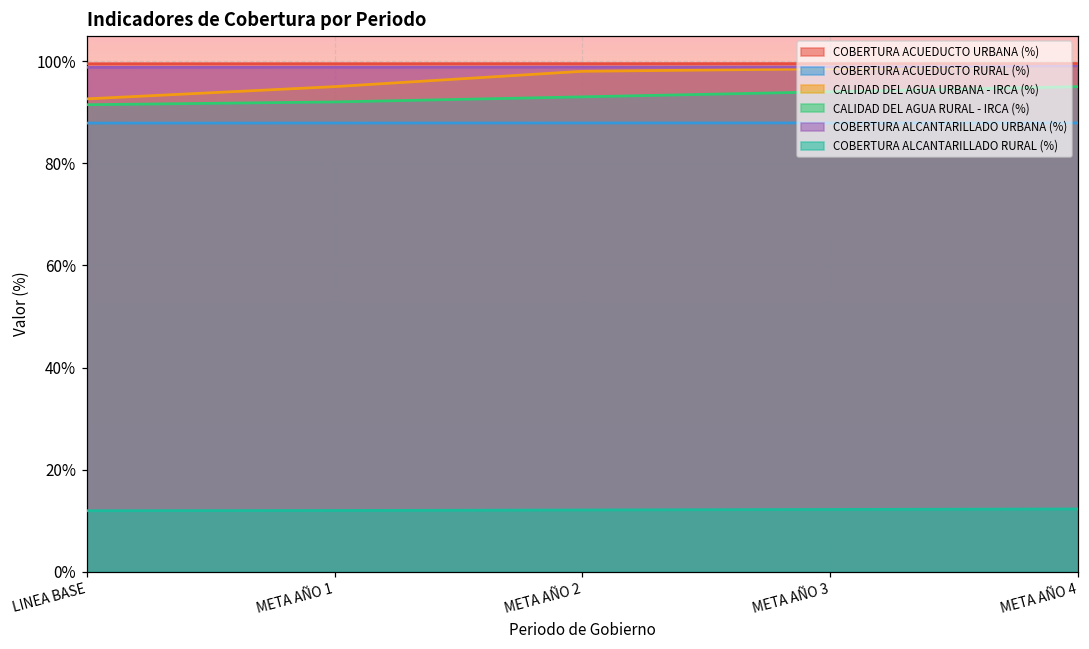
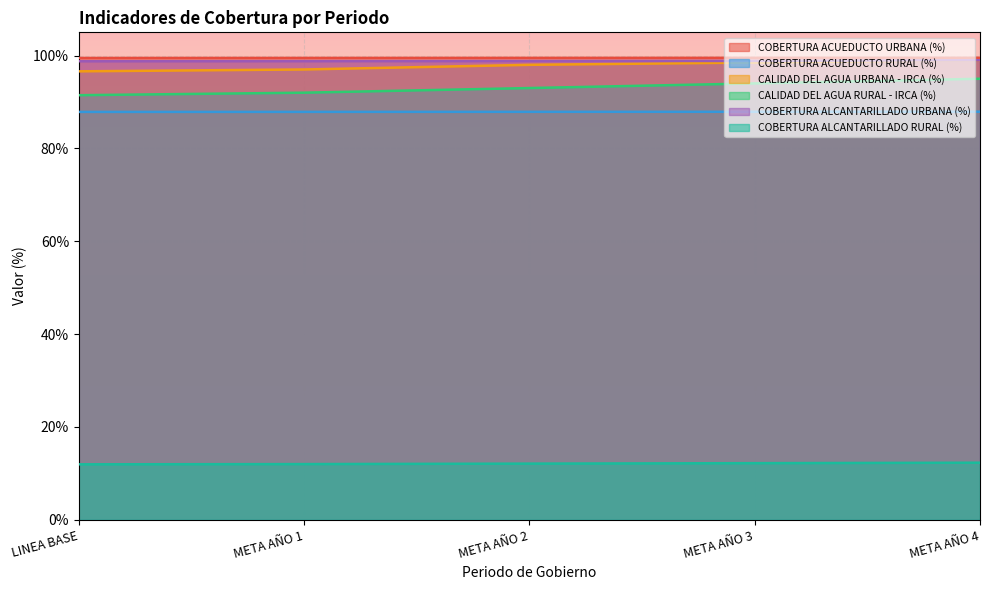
  {
    "COBERTURA ACUEDUCTO URBANA (%)": {
      "LINEA BASE": "99%",
      "META AÑO 1": "99%",
      "META AÑO 2": "100%"
    },
    "COBERTURA ACUEDUCTO RURAL (%)": {
      "LINEA BASE": "88%",
      "META AÑO 1": "88%",
      "META AÑO 2": "88%",
      "META AÑO 4": "88%"
    },
    "CALIDAD DEL AGUA URBANA - IRCA (%)": {
-     "LINEA BASE": "93%",
-     "META AÑO 1": "95%",
+     "LINEA BASE": "97%",
+     "META AÑO 1": "97%",
      "META AÑO 2": "98%"
    },
    "COBERTURA ALCANTARILLADO URBANA (%)": {
      "LINEA BASE": "99%",
      "META AÑO 1": "99%",
      "META AÑO 2": "99%"
    }
  }
